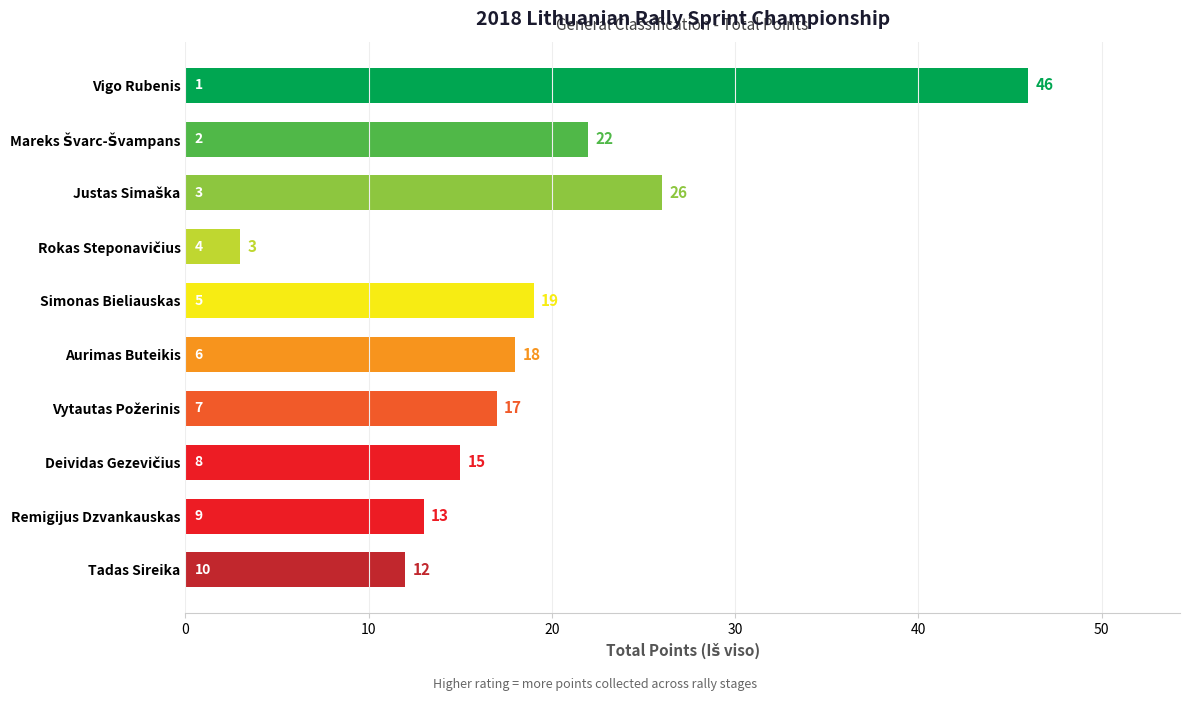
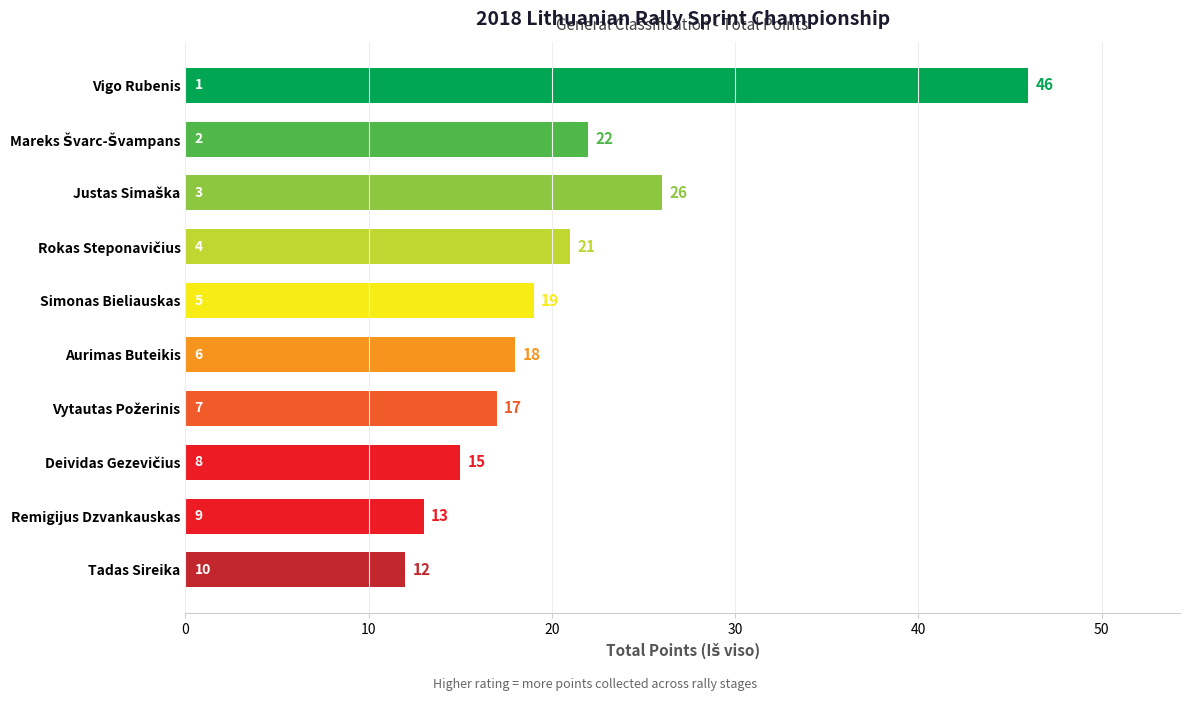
  {
    "Vigo Rubenis": 46,
    "Mareks Švarc-Švampans": 22,
    "Justas Simaška": 26,
-   "Rokas Steponavičius": 3,
+   "Rokas Steponavičius": 21,
    "Simonas Bieliauskas": 19,
    "Aurimas Buteikis": 18,
    "Vytautas Požerinis": 17,
    "Deividas Gezevičius": 15,
    "Remigijus Dzvankauskas": 13,
    "Tadas Sireika": 12
  }
